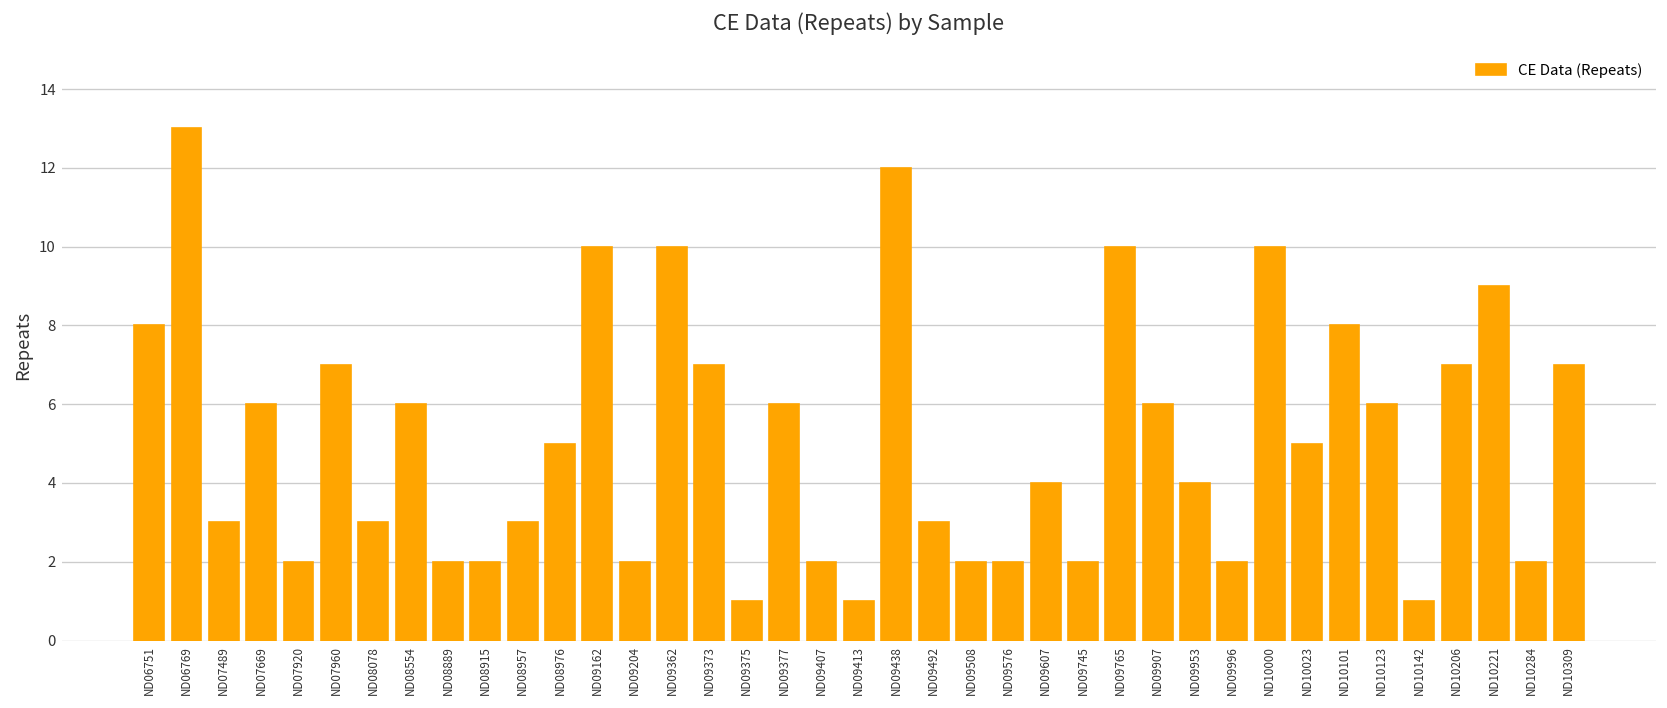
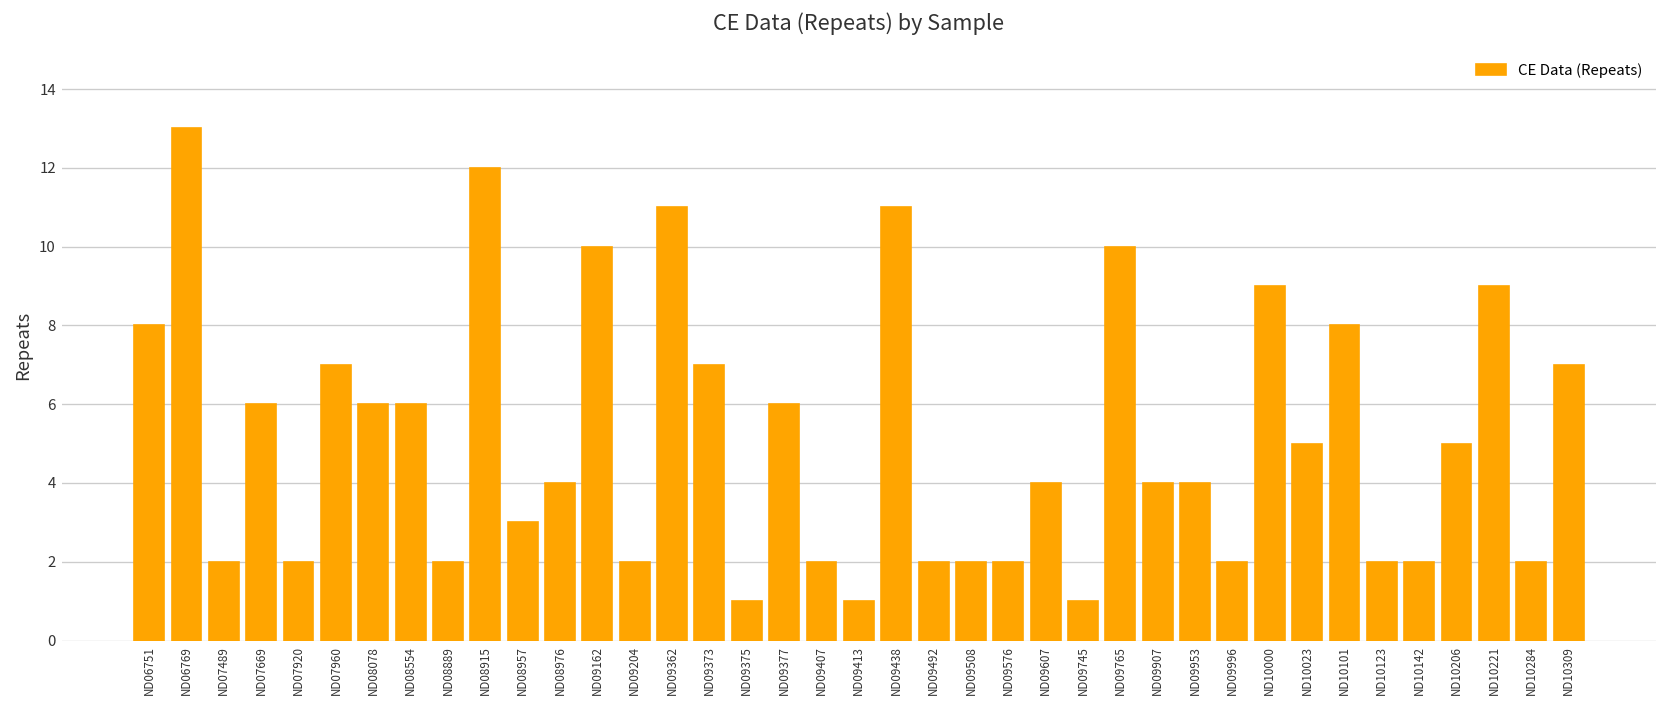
  {
    "ND06751": 8,
    "ND06769": 13,
-   "ND07489": 3,
+   "ND07489": 2,
    "ND07669": 6,
    "ND07920": 2,
    "ND07960": 7,
-   "ND08078": 3,
+   "ND08078": 6,
    "ND08554": 6,
    "ND08889": 2,
-   "ND08915": 2,
+   "ND08915": 12,
    "ND08957": 3,
-   "ND08976": 5,
+   "ND08976": 4,
    "ND09162": 10,
    "ND09204": 2,
-   "ND09362": 10,
+   "ND09362": 11,
    "ND09373": 7,
    "ND09375": 1,
    "ND09377": 6,
    "ND09407": 2,
    "ND09413": 1,
-   "ND09438": 12,
-   "ND09492": 3,
+   "ND09438": 11,
+   "ND09492": 2,
    "ND09508": 2,
    "ND09576": 2,
    "ND09607": 4,
-   "ND09745": 2,
+   "ND09745": 1,
    "ND09765": 10,
-   "ND09907": 6,
+   "ND09907": 4,
    "ND09953": 4,
    "ND09996": 2,
-   "ND10000": 10,
+   "ND10000": 9,
    "ND10023": 5,
    "ND10101": 8,
-   "ND10123": 6,
-   "ND10142": 1,
-   "ND10206": 7,
+   "ND10123": 2,
+   "ND10142": 2,
+   "ND10206": 5,
    "ND10221": 9,
    "ND10284": 2,
    "ND10309": 7
  }
